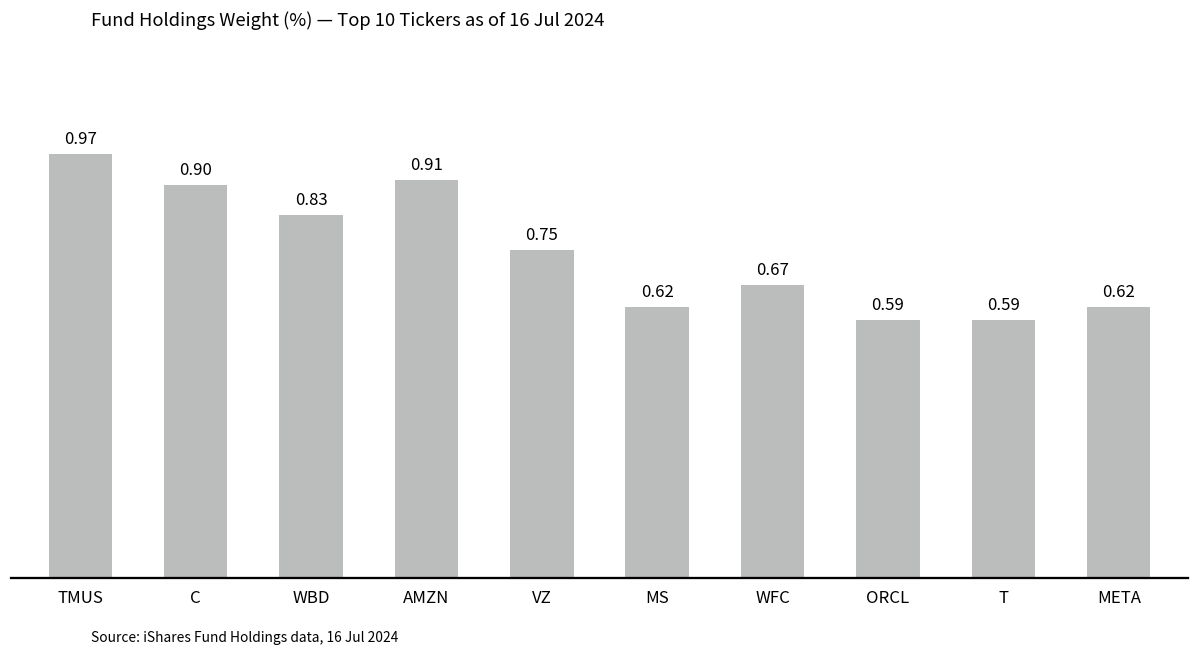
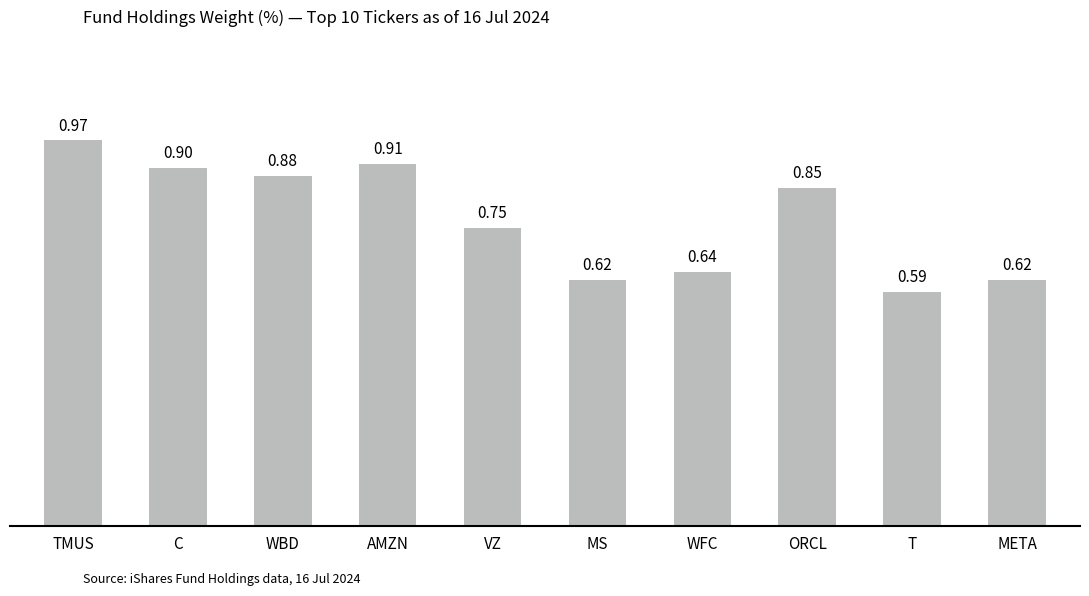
  {
    "TMUS": 0.97,
    "C": 0.90,
-   "WBD": 0.83,
+   "WBD": 0.88,
    "AMZN": 0.91,
    "VZ": 0.75,
    "MS": 0.62,
-   "WFC": 0.67,
-   "ORCL": 0.59,
+   "WFC": 0.64,
+   "ORCL": 0.85,
    "T": 0.59,
    "META": 0.62
  }
